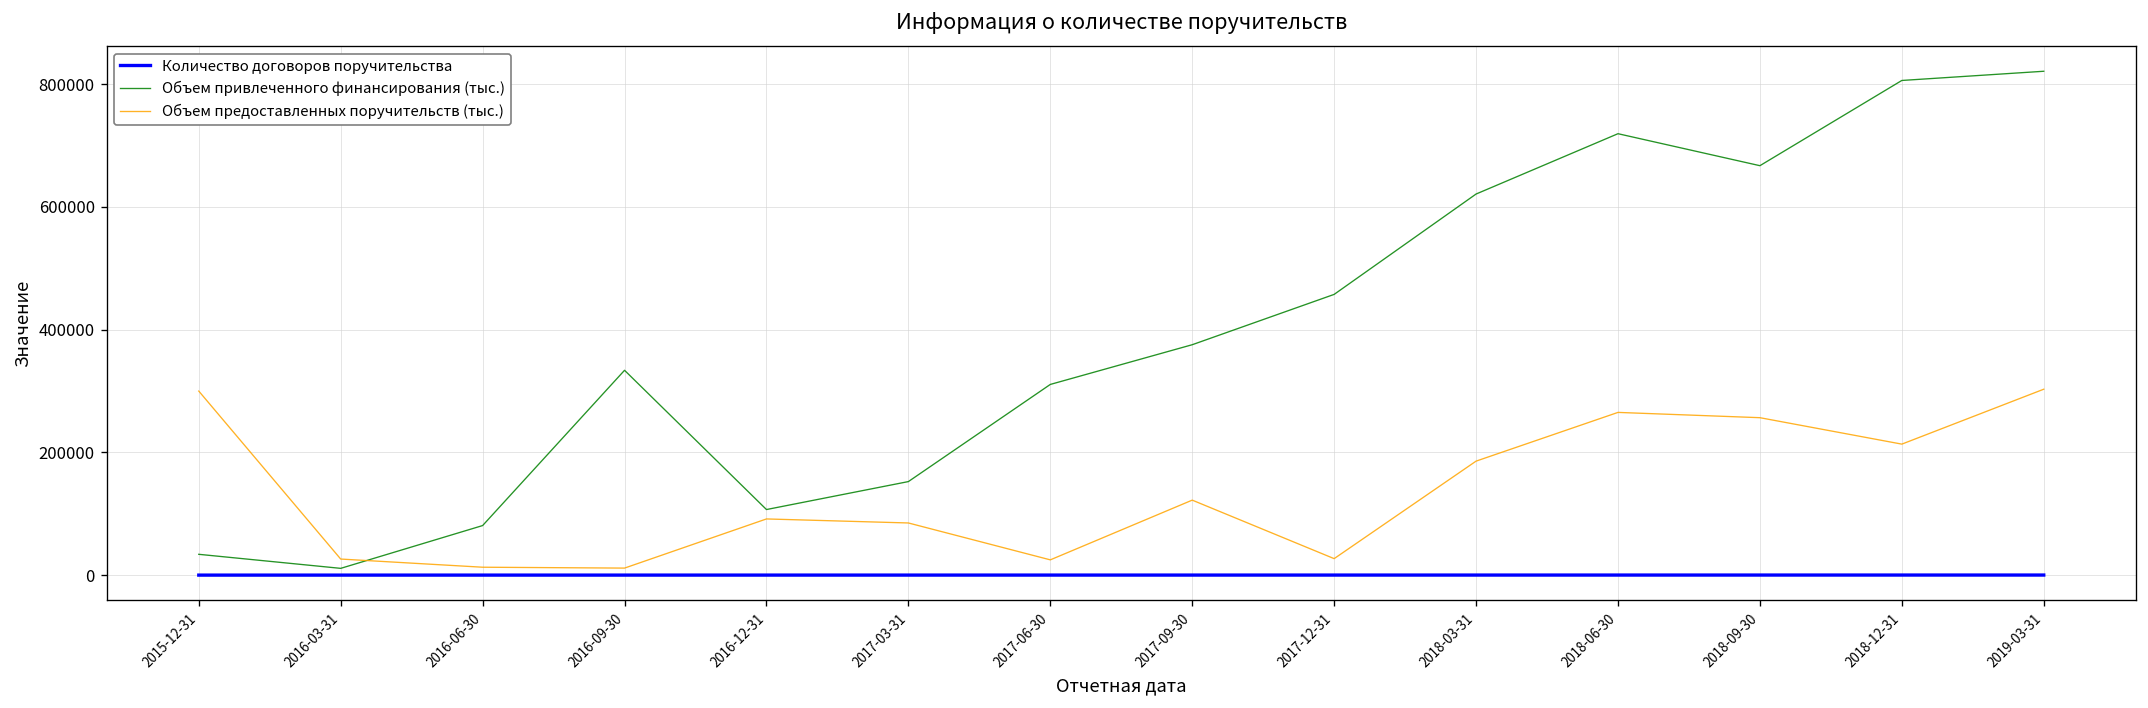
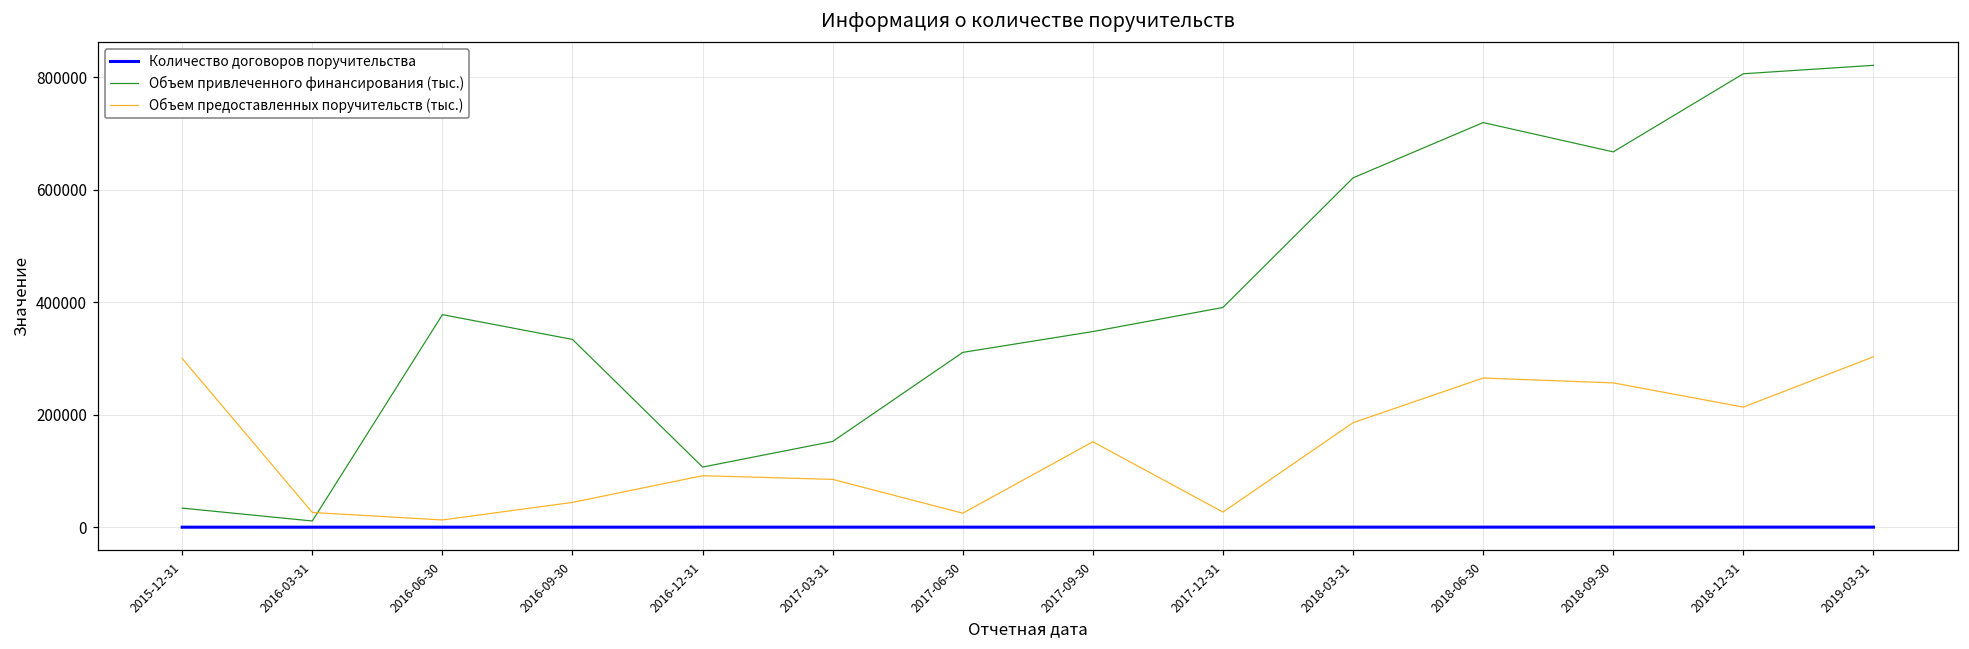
  {
    "Количество договоров поручительства": {
      "2015-12-31": 0,
      "2016-03-31": 0,
      "2016-06-30": 0,
      "2016-09-30": 0,
      "2016-12-31": 0,
      "2017-03-31": 0,
      "2017-06-30": 0,
      "2017-09-30": 0,
      "2017-12-31": 0,
      "2018-03-31": 0,
      "2018-06-30": 0,
      "2018-09-30": 0,
      "2018-12-31": 0,
      "2019-03-31": 0
    },
    "Объем привлеченного финансирования (тыс.)": {
      "2015-12-31": 30000,
      "2016-03-31": 10000,
-     "2016-06-30": 80000,
+     "2016-06-30": 380000,
      "2016-09-30": 330000,
      "2016-12-31": 110000,
      "2017-03-31": 150000,
      "2017-06-30": 310000,
-     "2017-09-30": 380000,
-     "2017-12-31": 460000,
+     "2017-09-30": 350000,
+     "2017-12-31": 390000,
      "2018-03-31": 620000,
      "2018-06-30": 720000,
      "2018-09-30": 670000,
      "2018-12-31": 810000,
      "2019-03-31": 820000
    },
    "Объем предоставленных поручительств (тыс.)": {
      "2015-12-31": 300000,
      "2016-03-31": 30000,
      "2016-06-30": 10000,
-     "2016-09-30": 10000,
+     "2016-09-30": 40000,
      "2016-12-31": 90000,
      "2017-03-31": 80000,
      "2017-06-30": 20000,
-     "2017-09-30": 120000,
+     "2017-09-30": 150000,
      "2017-12-31": 30000,
      "2018-03-31": 190000,
      "2018-06-30": 270000,
      "2018-09-30": 260000,
      "2018-12-31": 210000,
      "2019-03-31": 300000
    }
  }
